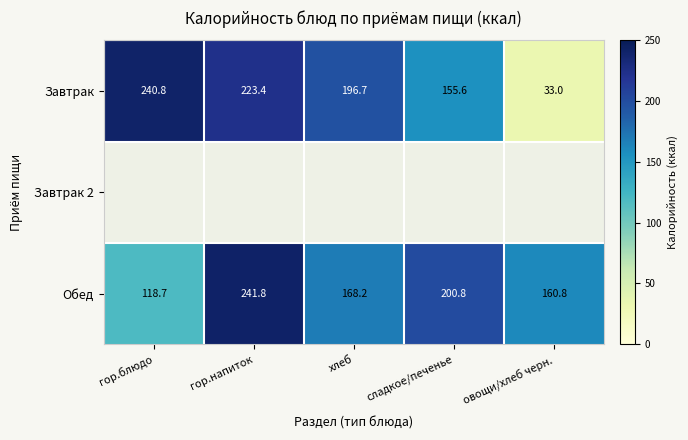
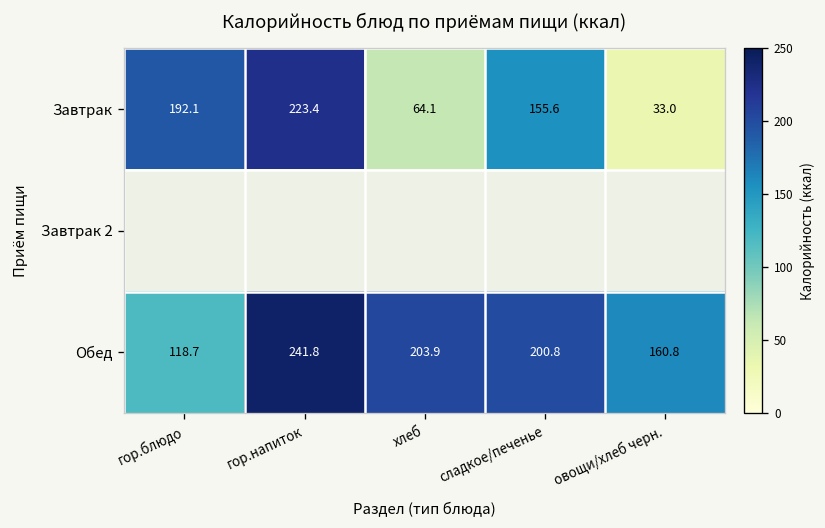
  {
    "Завтрак": {
-     "гор.блюдо": 240.8,
+     "гор.блюдо": 192.1,
      "гор.напиток": 223.4,
-     "хлеб": 196.7,
+     "хлеб": 64.1,
      "сладкое/печенье": 155.6,
      "овощи/хлеб черн.": 33.0
    },
    "Обед": {
      "гор.блюдо": 118.7,
      "гор.напиток": 241.8,
-     "хлеб": 168.2,
+     "хлеб": 203.9,
      "сладкое/печенье": 200.8,
      "овощи/хлеб черн.": 160.8
    }
  }
